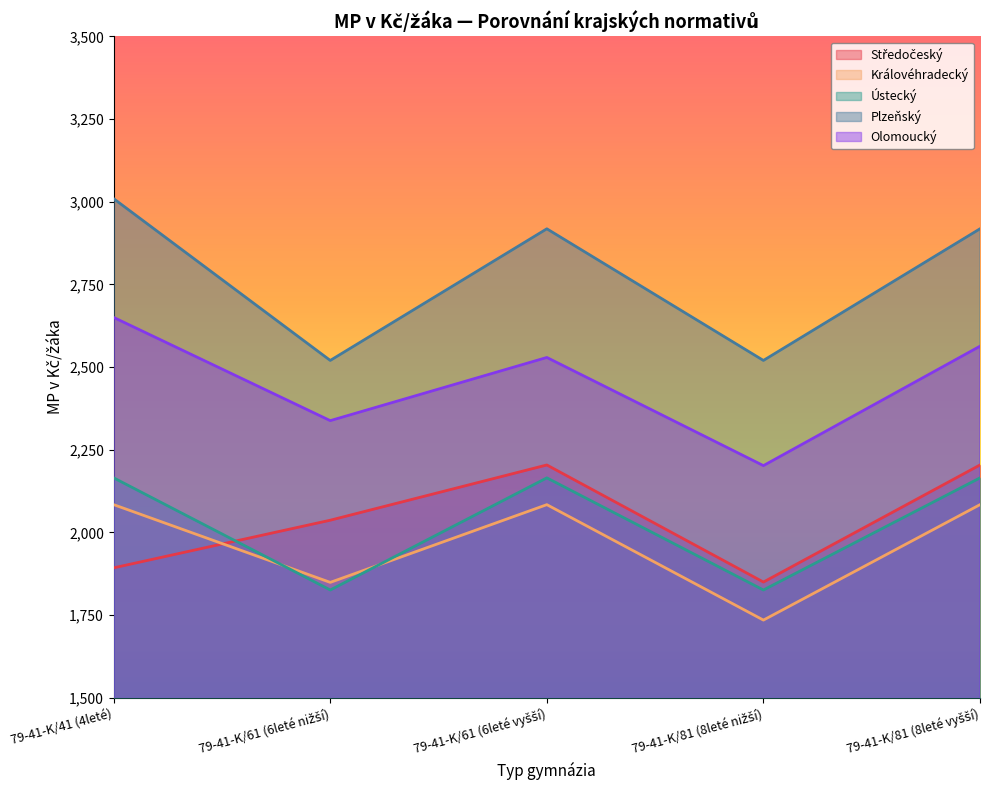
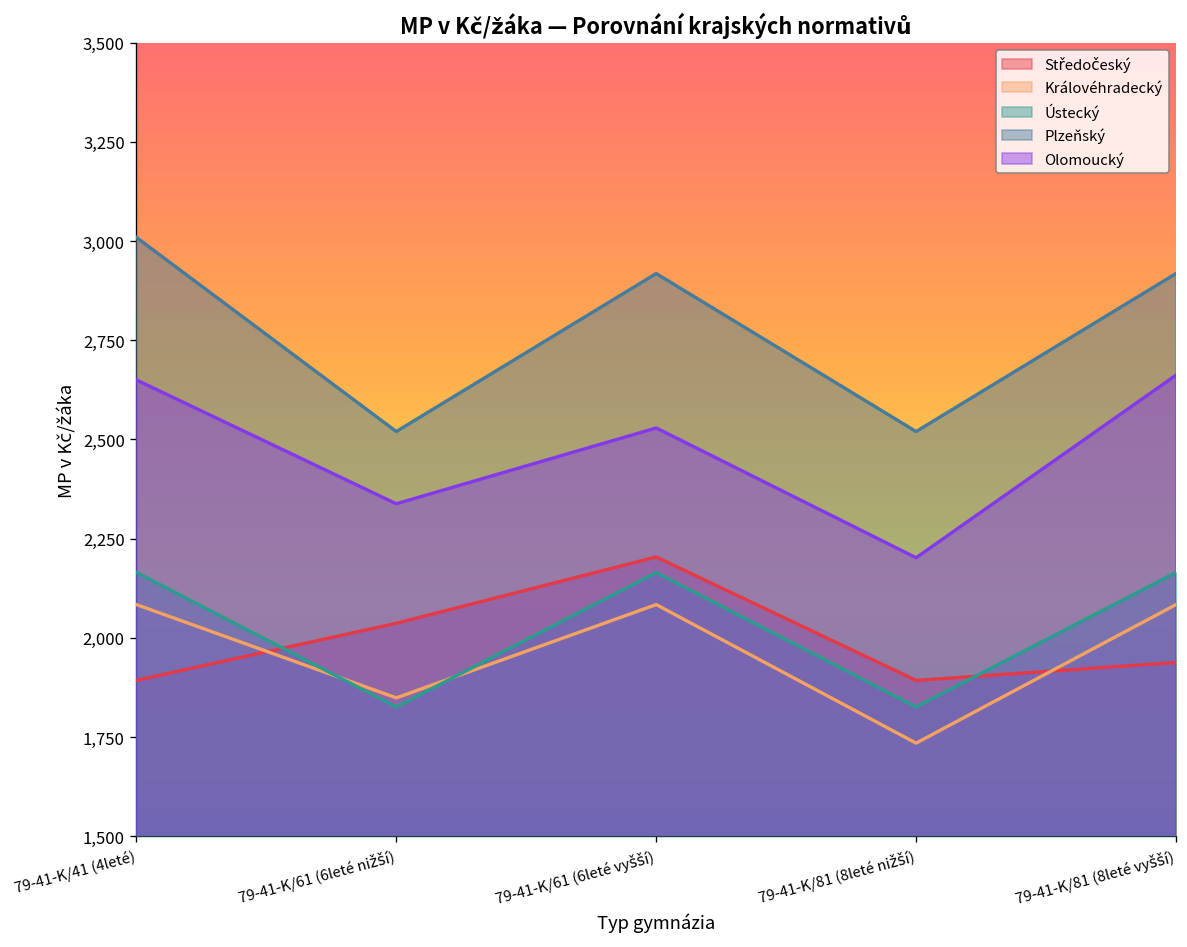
  {
    "Středočeský": {
      "79-41-K/41 (4leté)": "1,890",
      "79-41-K/61 (6leté nižší)": "2,040",
      "79-41-K/61 (6leté vyšší)": "2,200",
-     "79-41-K/81 (8leté nižší)": "1,850",
-     "79-41-K/81 (8leté vyšší)": "2,200"
+     "79-41-K/81 (8leté nižší)": "1,890",
+     "79-41-K/81 (8leté vyšší)": "1,940"
    },
    "Královéhradecký": {
      "79-41-K/41 (4leté)": "2,080",
      "79-41-K/61 (6leté nižší)": "1,850",
      "79-41-K/61 (6leté vyšší)": "2,080",
      "79-41-K/81 (8leté nižší)": "1,740",
      "79-41-K/81 (8leté vyšší)": "2,080"
    },
    "Olomoucký": {
      "79-41-K/41 (4leté)": "2,650",
      "79-41-K/61 (6leté nižší)": "2,340",
      "79-41-K/61 (6leté vyšší)": "2,530",
      "79-41-K/81 (8leté nižší)": "2,200",
-     "79-41-K/81 (8leté vyšší)": "2,560"
+     "79-41-K/81 (8leté vyšší)": "2,660"
    }
  }
